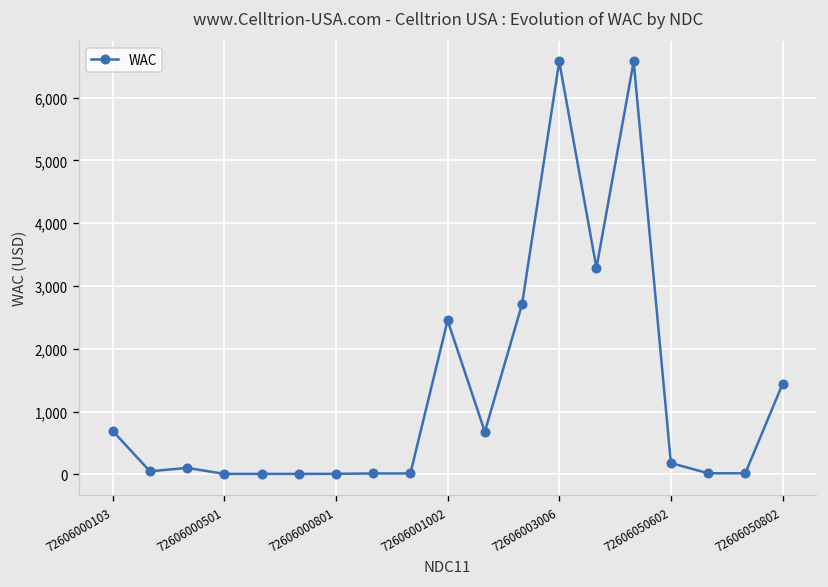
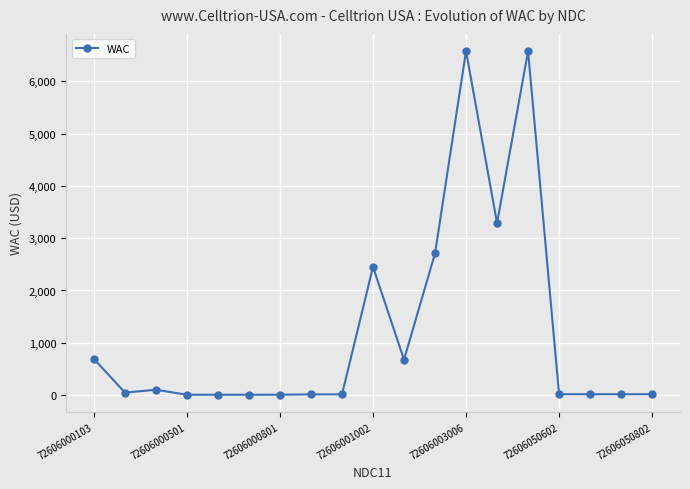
  {
    "72606000103": "700",
    "72606000501": "0",
    "72606000801": "0",
    "72606001002": "2,500",
    "72606003006": "6,600",
-   "72606050602": "200",
-   "72606050802": "1,400"
+   "72606050602": "0",
+   "72606050802": "0"
  }
